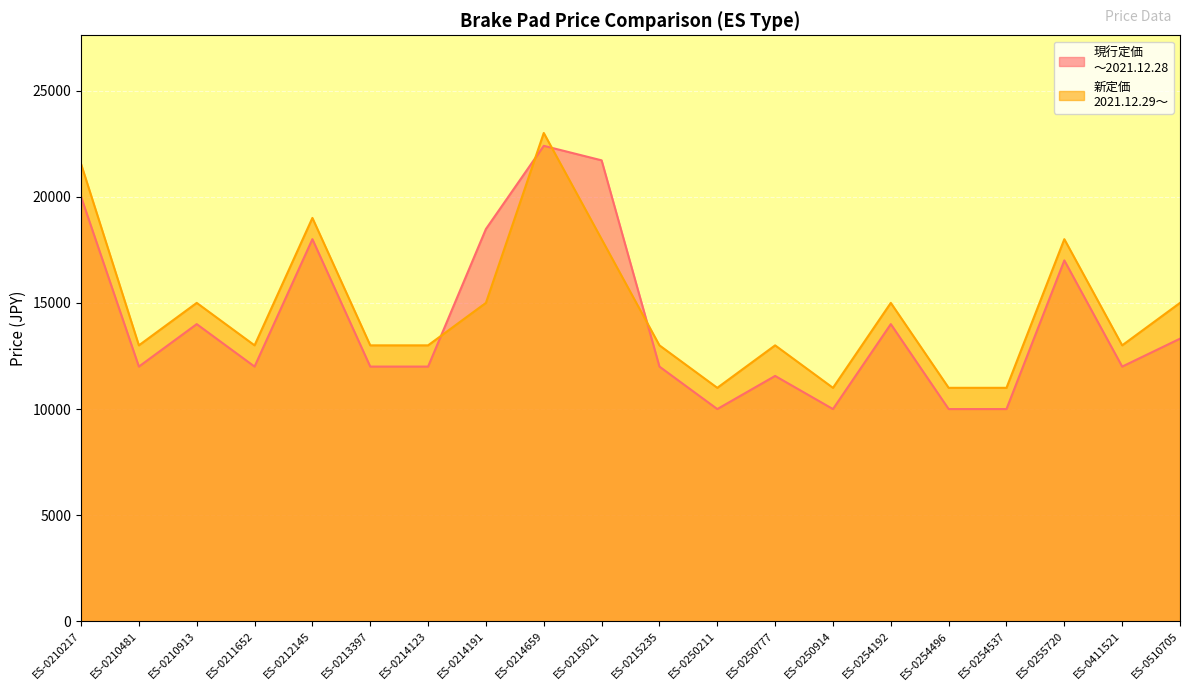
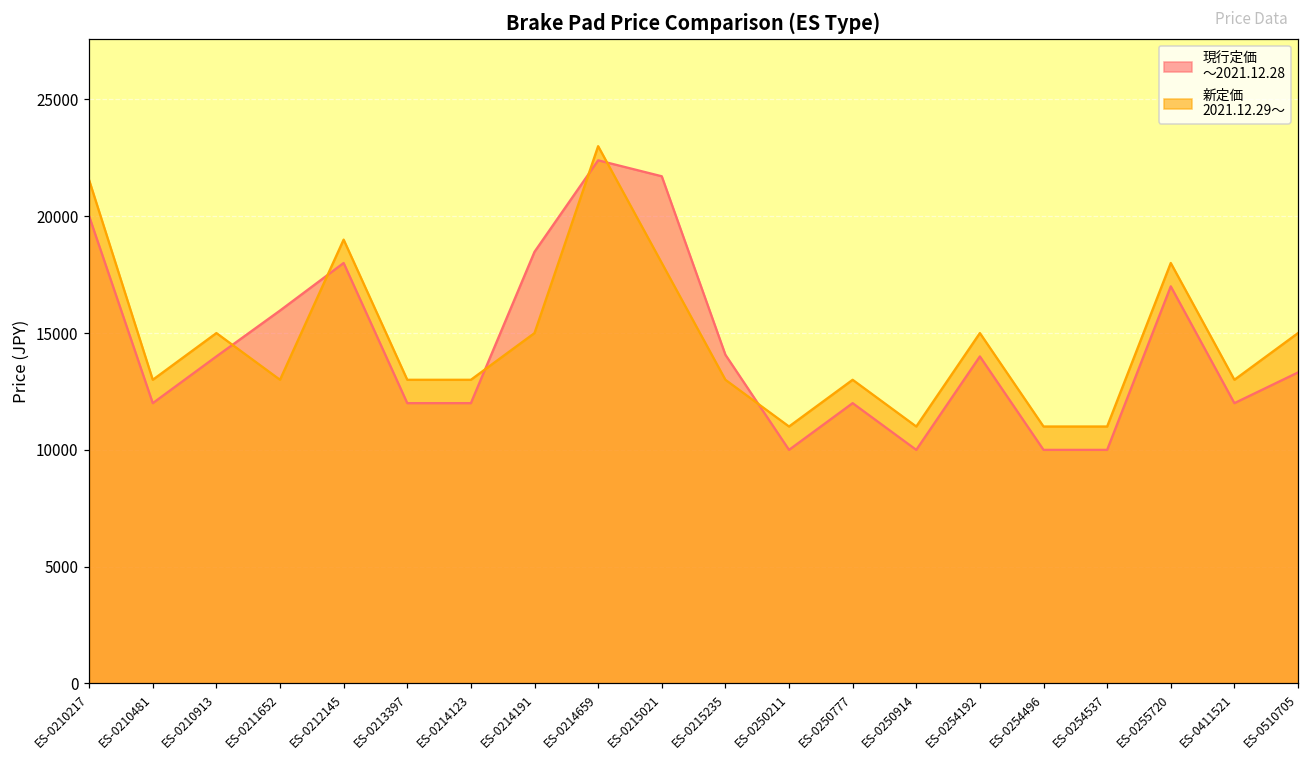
  {
    "現行定価 ～2021.12.28": {
      "ES-0210217": 20000,
      "ES-0210481": 12000,
      "ES-0210913": 14000,
-     "ES-0211652": 12000,
+     "ES-0211652": 16000,
      "ES-0212145": 18000,
      "ES-0213397": 12000,
      "ES-0214123": 12000,
      "ES-0214191": 18500,
      "ES-0214659": 22400,
      "ES-0215021": 21700,
-     "ES-0215235": 12000,
+     "ES-0215235": 14100,
      "ES-0250211": 10000,
-     "ES-0250777": 11600,
+     "ES-0250777": 12000,
      "ES-0250914": 10000,
      "ES-0254192": 14000,
      "ES-0254496": 10000,
      "ES-0254537": 10000,
      "ES-0255720": 17000,
      "ES-0411521": 12000,
      "ES-0510705": 13300
    },
    "新定価 2021.12.29～": {
      "ES-0210217": 21500,
      "ES-0210481": 13000,
      "ES-0210913": 15000,
      "ES-0211652": 13000,
      "ES-0212145": 19000,
      "ES-0213397": 13000,
      "ES-0214123": 13000,
      "ES-0214191": 15000,
      "ES-0214659": 23000,
      "ES-0215021": 18000,
      "ES-0215235": 13000,
      "ES-0250211": 11000,
      "ES-0250777": 13000,
      "ES-0250914": 11000,
      "ES-0254192": 15000,
      "ES-0254496": 11000,
      "ES-0254537": 11000,
      "ES-0255720": 18000,
      "ES-0411521": 13000,
      "ES-0510705": 15000
    }
  }
